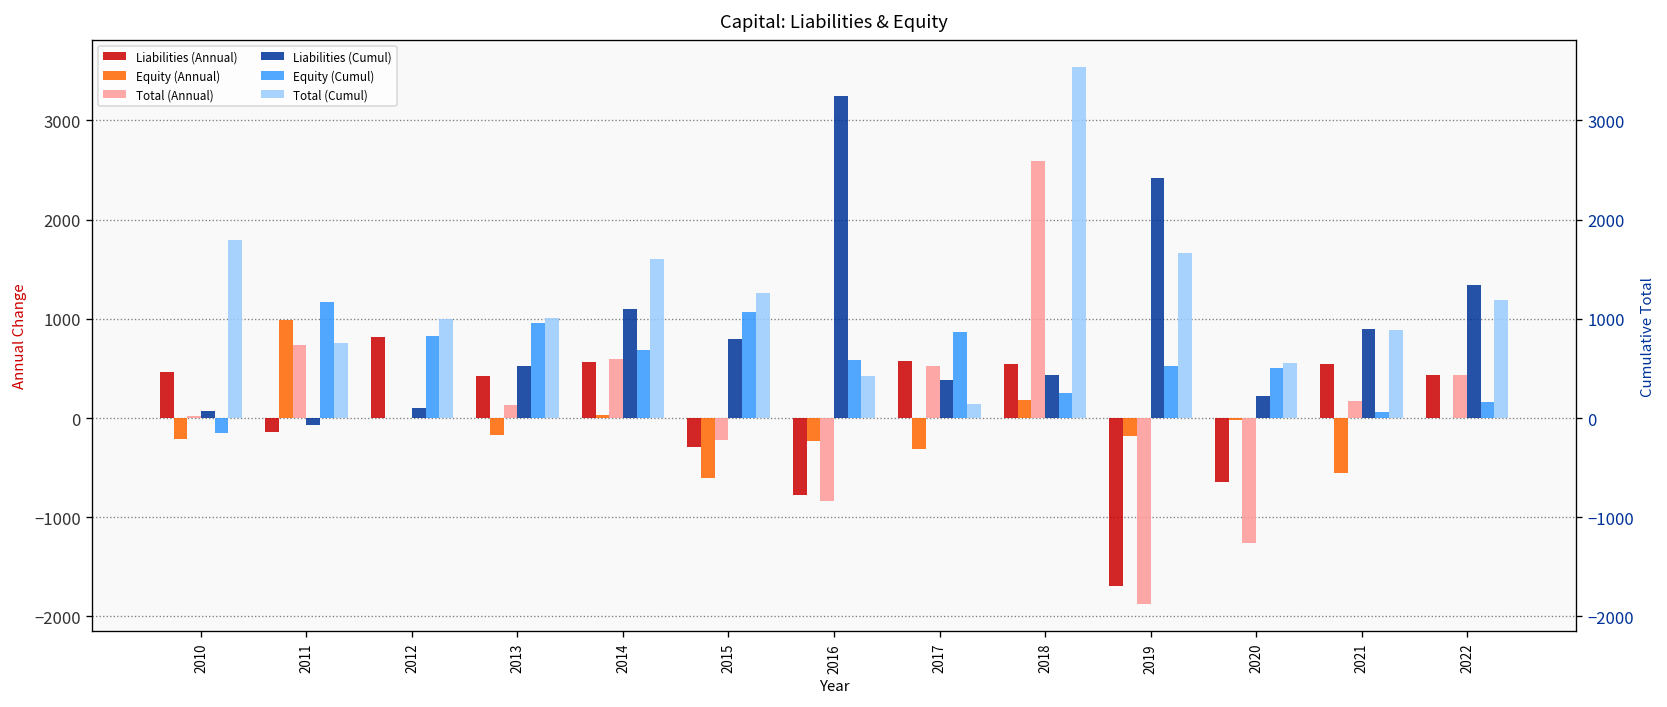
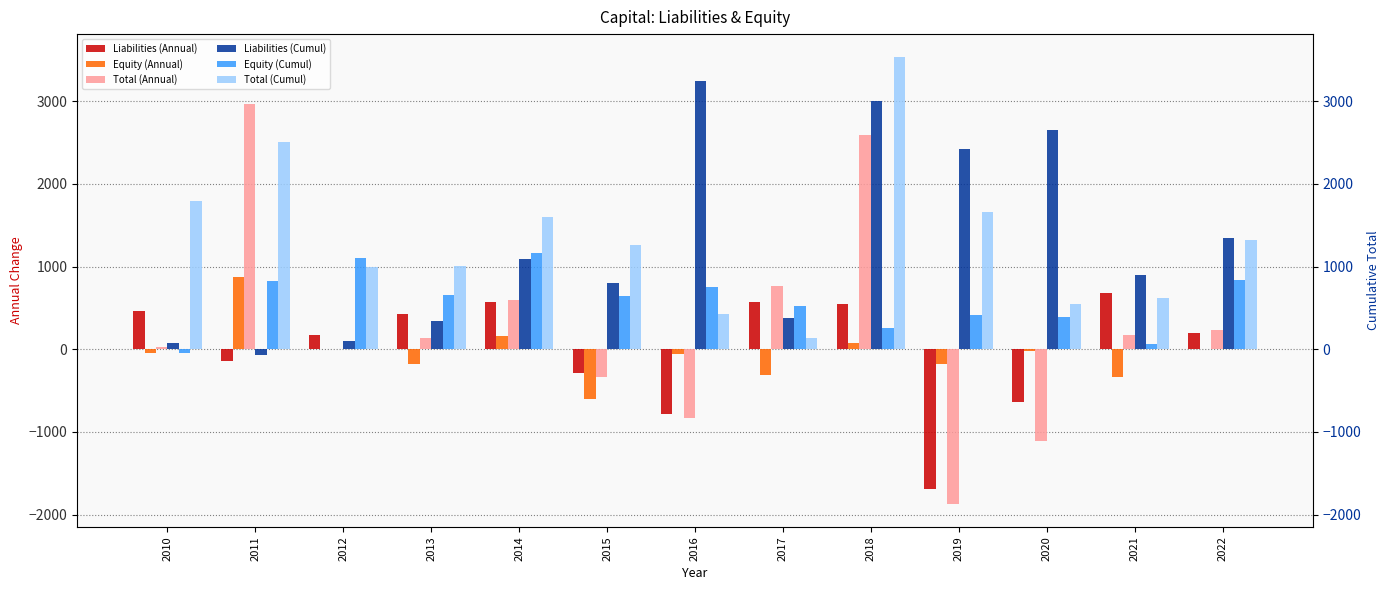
  {
    "Liabilities (Annual)": {
      "2010": 500,
      "2011": -100,
-     "2012": 800,
+     "2012": 200,
      "2013": 400,
      "2014": 600,
      "2015": -300,
      "2016": -800,
      "2017": 600,
      "2018": 500,
      "2019": -1700,
      "2020": -600,
-     "2021": 500,
-     "2022": 400
+     "2021": 700,
+     "2022": 200
    },
    "Equity (Annual)": {
-     "2010": -200,
-     "2011": 1000,
+     "2010": -100,
+     "2011": 900,
      "2012": 0,
      "2013": -200,
-     "2014": 0,
+     "2014": 200,
      "2015": -600,
-     "2016": -200,
+     "2016": -100,
      "2017": -300,
-     "2018": 200,
+     "2018": 100,
      "2019": -200,
-     "2021": -600
+     "2021": -300
    },
    "Total (Annual)": {
-     "2011": 700,
+     "2011": 3000,
      "2013": 100,
      "2014": 600,
-     "2015": -200,
+     "2015": -300,
      "2016": -800,
-     "2017": 500,
+     "2017": 800,
      "2018": 2600,
      "2019": -1900,
-     "2020": -1300,
+     "2020": -1100,
      "2021": 200,
-     "2022": 400
+     "2022": 200
    },
    "Liabilities (Cumul)": {
      "2010": 100,
      "2011": -100,
      "2012": 100,
-     "2013": 500,
+     "2013": 300,
      "2014": 1100,
      "2015": 800,
      "2016": 3200,
      "2017": 400,
-     "2018": 400,
+     "2018": 3000,
      "2019": 2400,
-     "2020": 200,
+     "2020": 2700,
      "2021": 900,
      "2022": 1300
    },
    "Equity (Cumul)": {
-     "2010": -150,
-     "2011": 1200,
-     "2012": 800,
-     "2013": 1000,
-     "2014": 700,
-     "2015": 1100,
-     "2016": 600,
-     "2017": 900,
+     "2010": -50,
+     "2011": 800,
+     "2012": 1100,
+     "2013": 700,
+     "2014": 1200,
+     "2015": 600,
+     "2016": 800,
+     "2017": 500,
      "2018": 300,
-     "2019": 500,
-     "2020": 500,
+     "2019": 400,
+     "2020": 400,
      "2021": 100,
-     "2022": 200
+     "2022": 800
    },
    "Total (Cumul)": {
      "2010": 1800,
-     "2011": 800,
+     "2011": 2500,
      "2012": 1000,
      "2013": 1000,
      "2014": 1600,
      "2015": 1300,
      "2016": 400,
      "2017": 100,
      "2018": 3500,
      "2019": 1700,
      "2020": 600,
-     "2021": 900,
-     "2022": 1200
+     "2021": 600,
+     "2022": 1300
    }
  }
